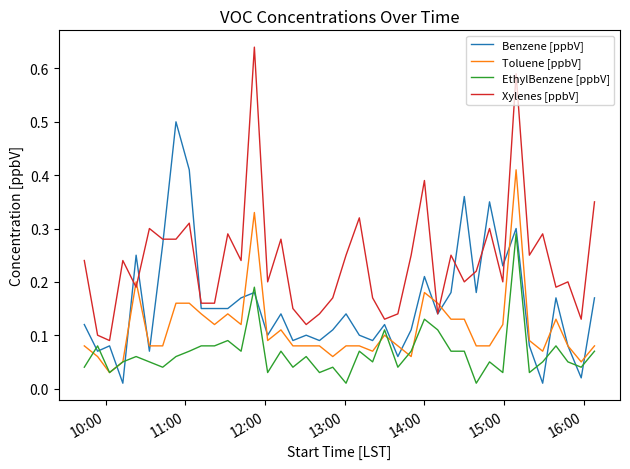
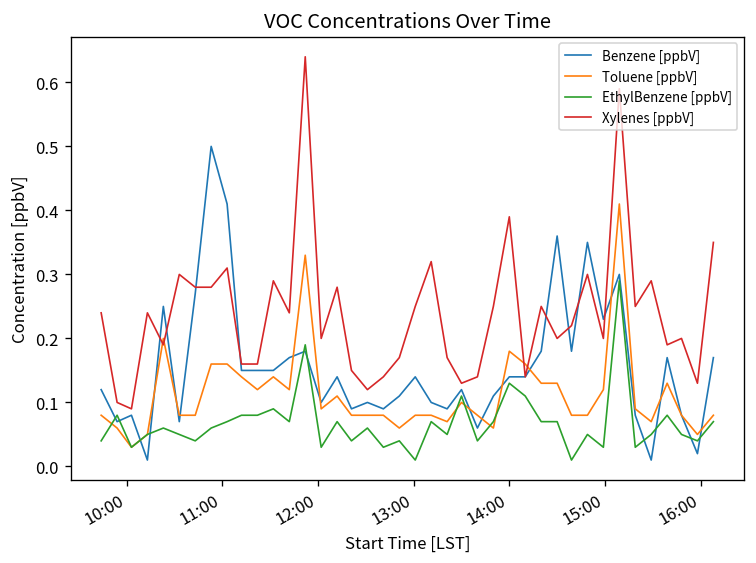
  {
    "Benzene [ppbV]": {
-     "14:00": 0.21
+     "14:00": 0.14
    },
    "Toluene [ppbV]": {
      "14:00": 0.18
    },
    "EthylBenzene [ppbV]": {
      "14:00": 0.13
    },
    "Xylenes [ppbV]": {
      "14:00": 0.39
    }
  }
